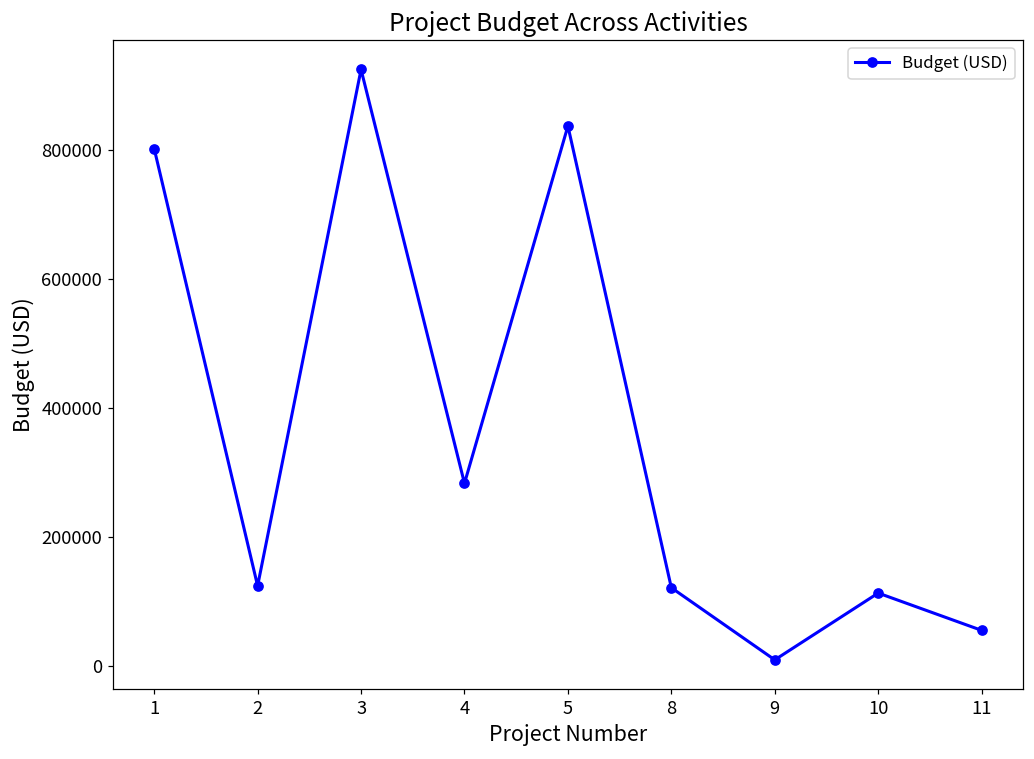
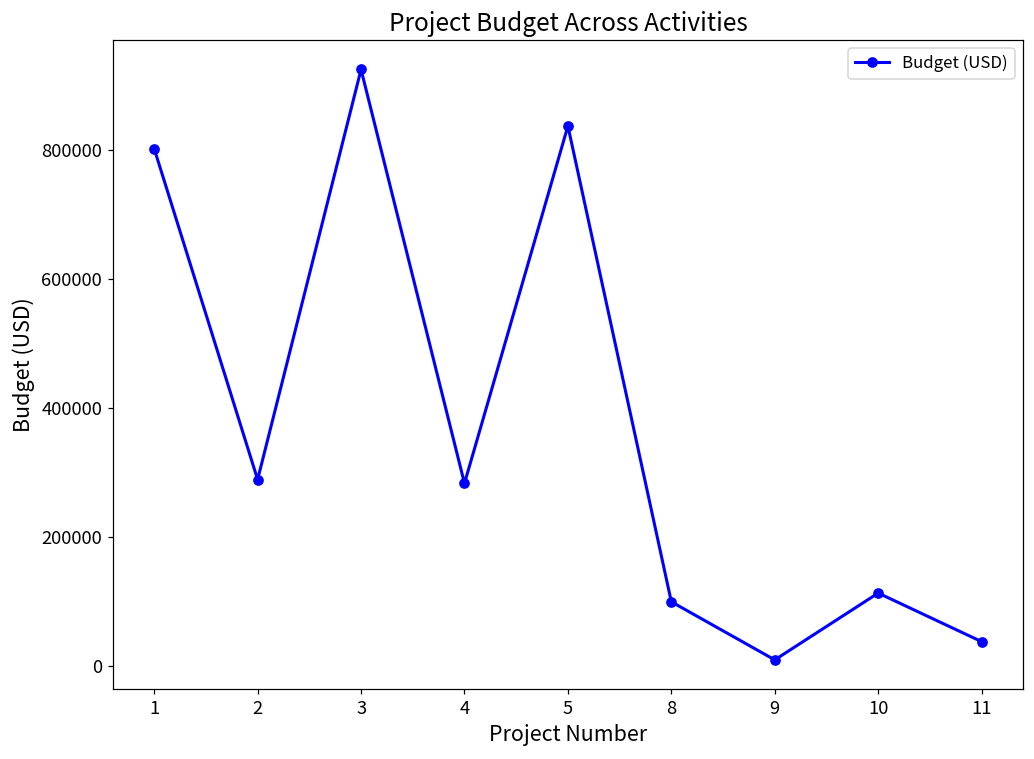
  {
    "1": 800000,
-   "2": 120000,
+   "2": 290000,
    "3": 920000,
    "4": 280000,
    "5": 840000,
-   "8": 120000,
+   "8": 100000,
    "9": 10000,
    "10": 110000,
-   "11": 60000
+   "11": 40000
  }
